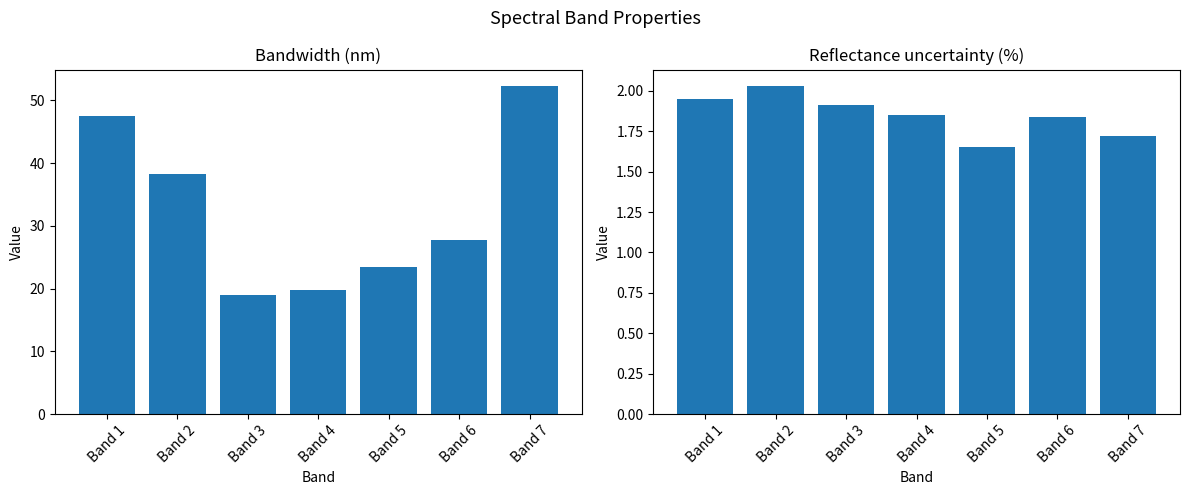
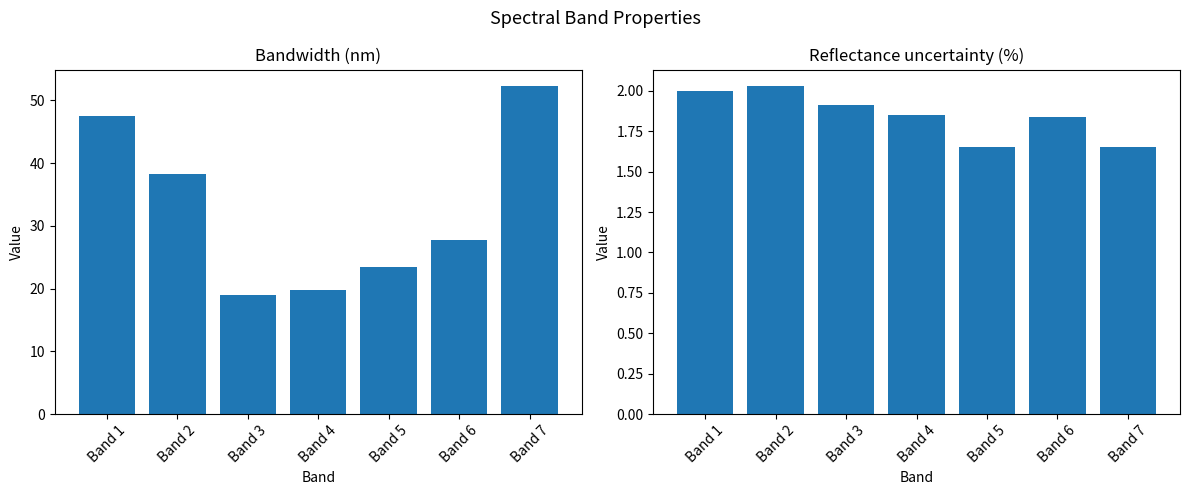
  {
    "Bandwidth (nm)": {
      "Band 1": 48,
      "Band 2": 38,
      "Band 3": 19,
      "Band 4": 20,
      "Band 5": 24,
      "Band 6": 28,
      "Band 7": 52
    },
    "Reflectance uncertainty (%)": {
-     "Band 1": 1.95,
+     "Band 1": 2.00,
      "Band 2": 2.03,
      "Band 3": 1.91,
      "Band 4": 1.85,
      "Band 5": 1.65,
      "Band 6": 1.84,
-     "Band 7": 1.72
+     "Band 7": 1.65
    }
  }
